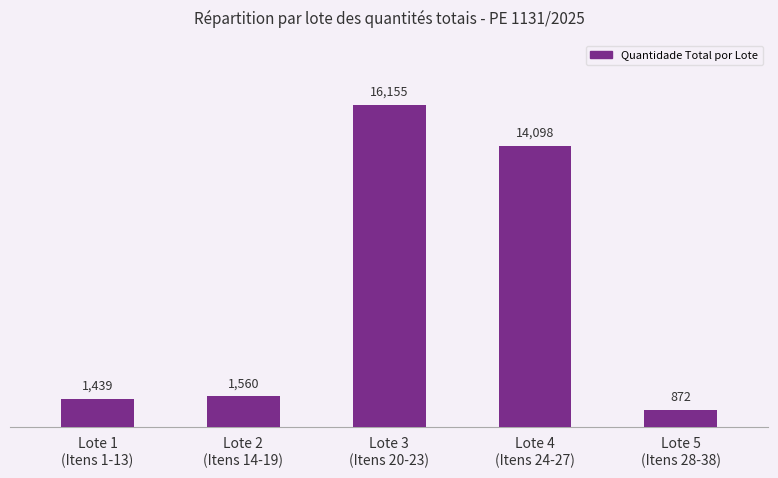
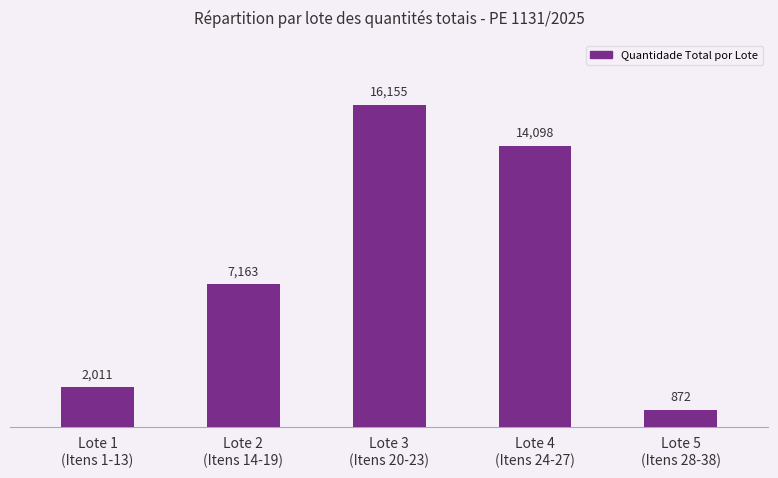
  {
-   "Lote 1 (Itens 1-13)": "1,439",
-   "Lote 2 (Itens 14-19)": "1,560",
+   "Lote 1 (Itens 1-13)": "2,011",
+   "Lote 2 (Itens 14-19)": "7,163",
    "Lote 3 (Itens 20-23)": "16,155",
    "Lote 4 (Itens 24-27)": "14,098",
    "Lote 5 (Itens 28-38)": "872"
  }
